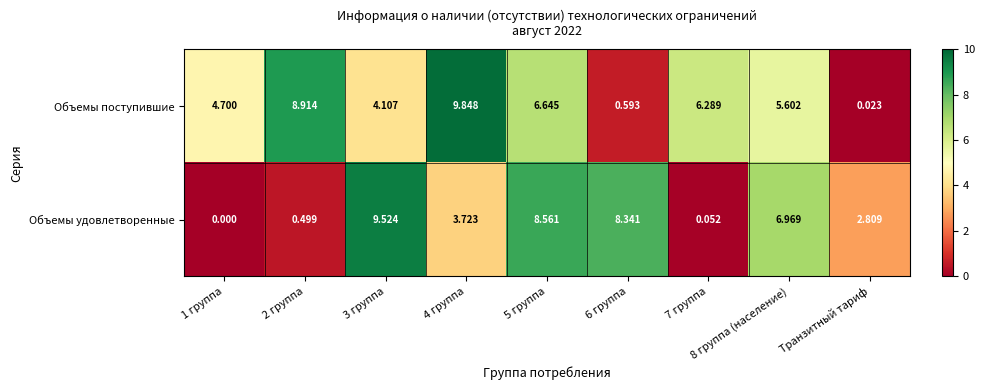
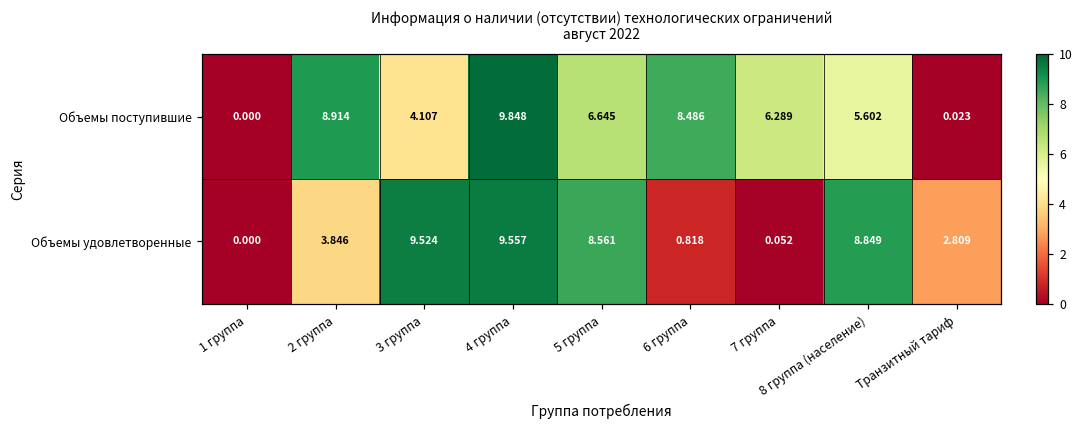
  {
    "Объемы поступившие": {
-     "1 группа": 4.700,
+     "1 группа": 0.000,
      "2 группа": 8.914,
      "3 группа": 4.107,
      "4 группа": 9.848,
      "5 группа": 6.645,
-     "6 группа": 0.593,
+     "6 группа": 8.486,
      "7 группа": 6.289,
      "8 группа (население)": 5.602,
      "Транзитный тариф": 0.023
    },
    "Объемы удовлетворенные": {
      "1 группа": 0.000,
-     "2 группа": 0.499,
+     "2 группа": 3.846,
      "3 группа": 9.524,
-     "4 группа": 3.723,
+     "4 группа": 9.557,
      "5 группа": 8.561,
-     "6 группа": 8.341,
+     "6 группа": 0.818,
      "7 группа": 0.052,
-     "8 группа (население)": 6.969,
+     "8 группа (население)": 8.849,
      "Транзитный тариф": 2.809
    }
  }
